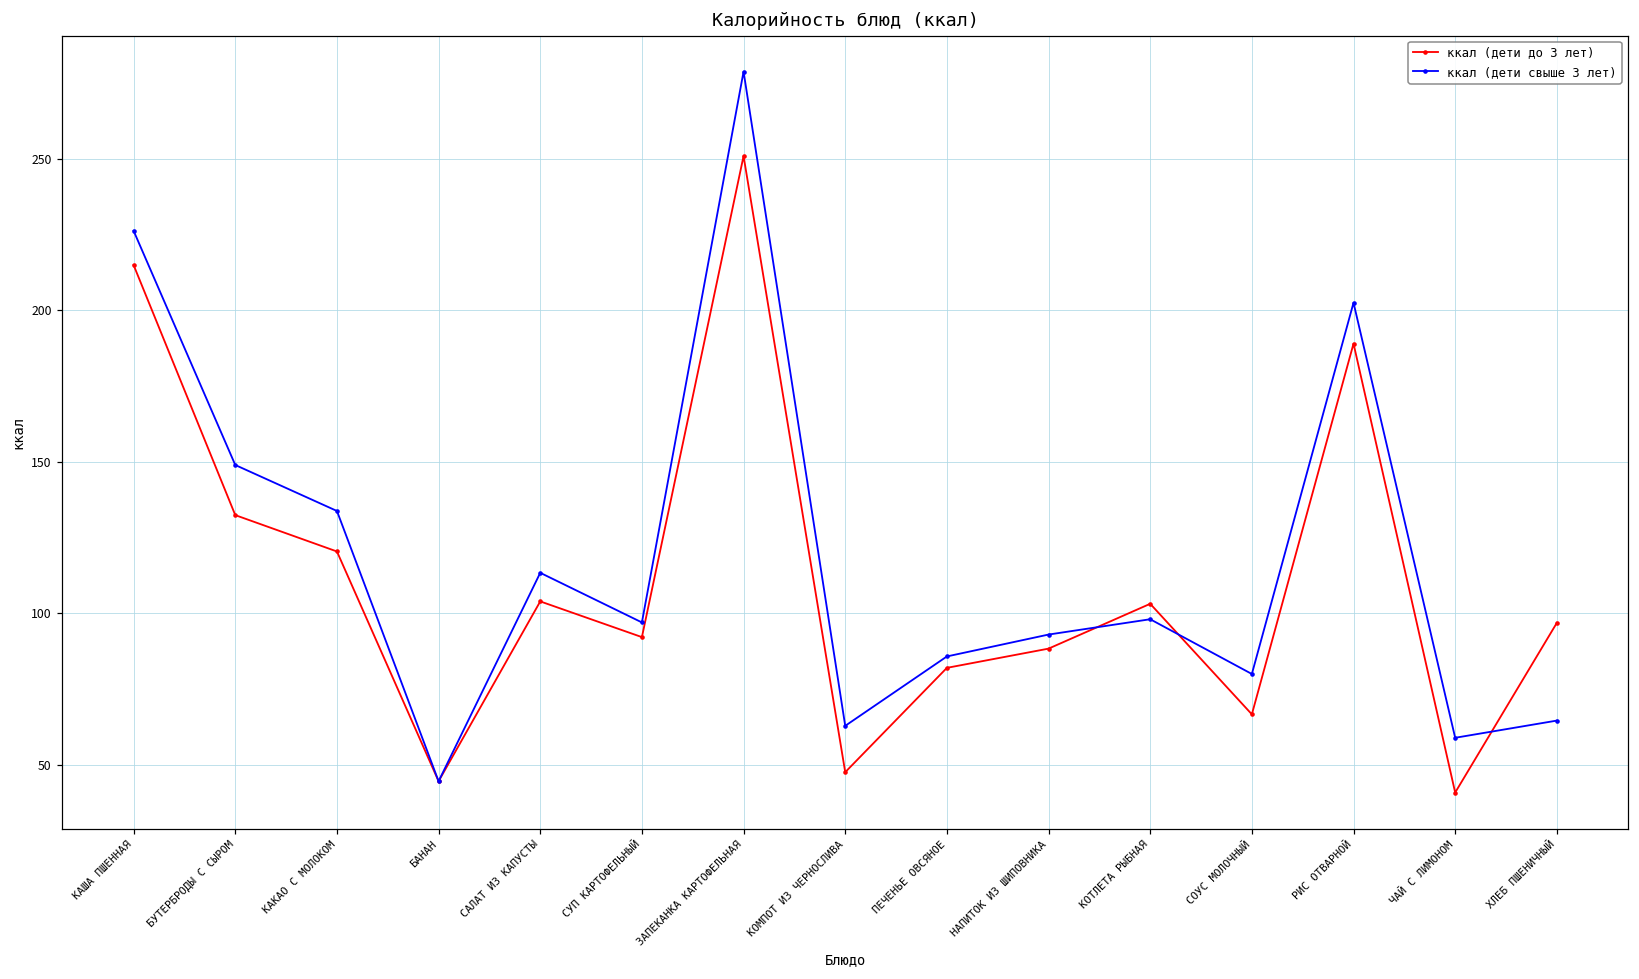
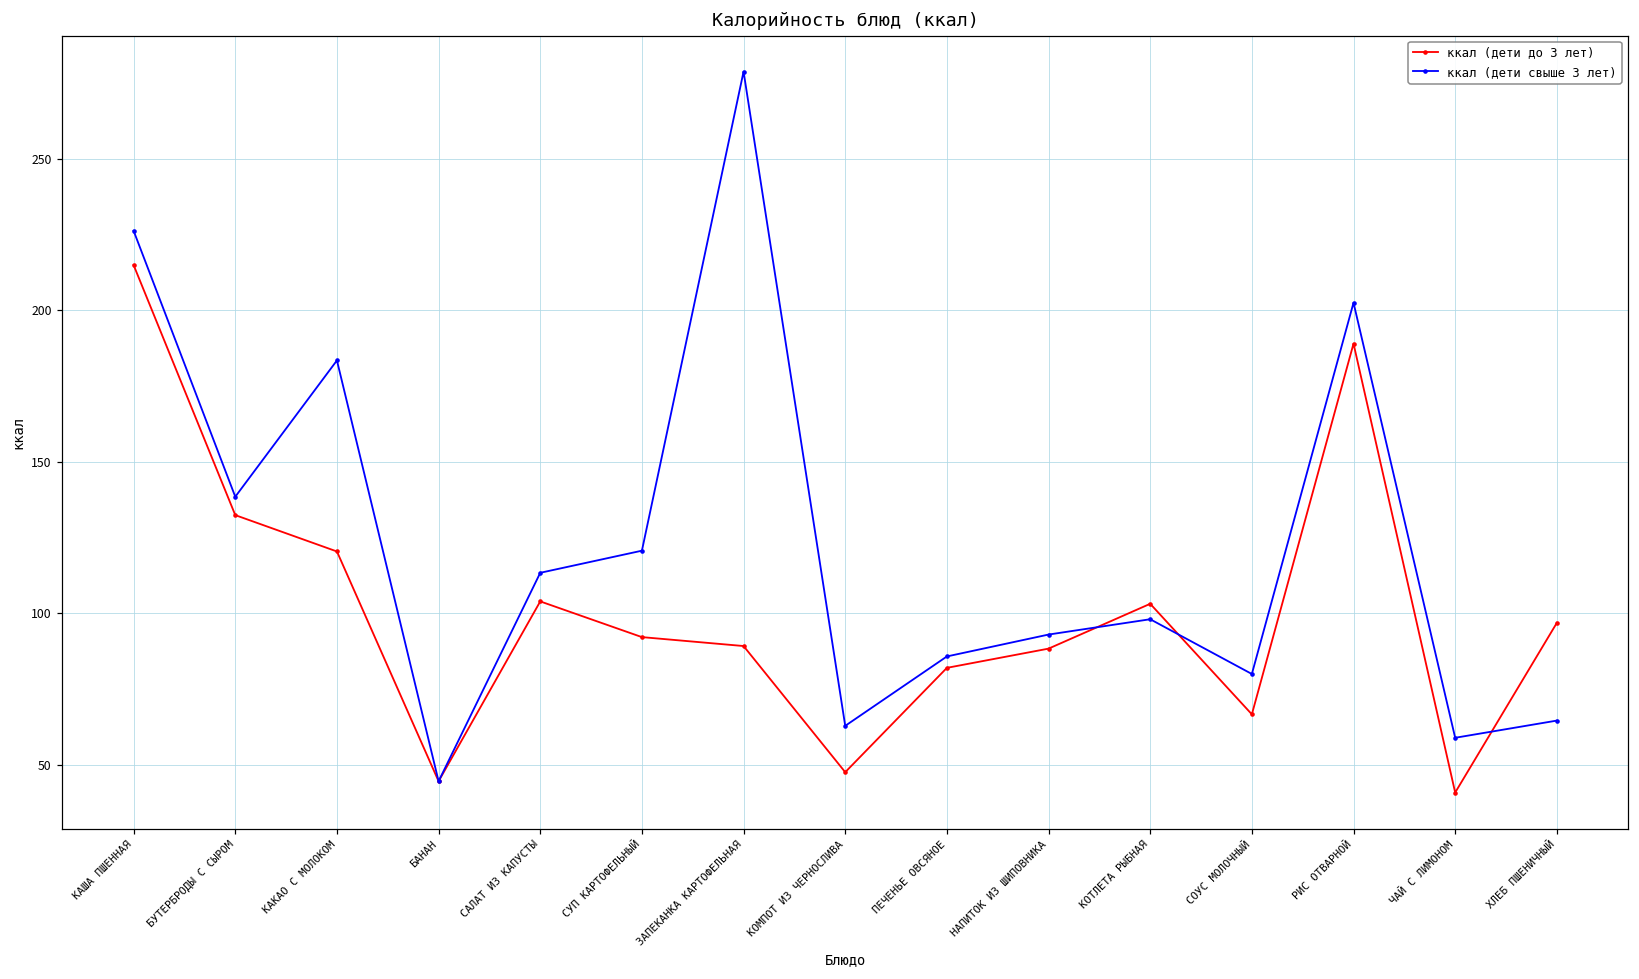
  {
    "ккал (дети до 3 лет)": {
      "КАША ПШЕННАЯ": 215,
      "БУТЕРБРОДЫ С СЫРОМ": 132,
      "КАКАО С МОЛОКОМ": 120,
      "САЛАТ ИЗ КАПУСТЫ": 104,
      "СУП КАРТОФЕЛЬНЫЙ": 92,
-     "ЗАПЕКАНКА КАРТОФЕЛЬНАЯ": 251,
+     "ЗАПЕКАНКА КАРТОФЕЛЬНАЯ": 89,
      "КОМПОТ ИЗ ЧЕРНОСЛИВА": 48,
      "ПЕЧЕНЬЕ ОВСЯНОЕ": 82,
      "НАПИТОК ИЗ ШИПОВНИКА": 88,
      "КОТЛЕТА РЫБНАЯ": 103,
      "СОУС МОЛОЧНЫЙ": 67,
      "РИС ОТВАРНОЙ": 189,
      "ЧАЙ С ЛИМОНОМ": 41,
      "ХЛЕБ ПШЕНИЧНЫЙ": 97
    },
    "ккал (дети свыше 3 лет)": {
      "КАША ПШЕННАЯ": 226,
-     "БУТЕРБРОДЫ С СЫРОМ": 149,
-     "КАКАО С МОЛОКОМ": 134,
+     "БУТЕРБРОДЫ С СЫРОМ": 138,
+     "КАКАО С МОЛОКОМ": 183,
      "САЛАТ ИЗ КАПУСТЫ": 113,
-     "СУП КАРТОФЕЛЬНЫЙ": 97,
+     "СУП КАРТОФЕЛЬНЫЙ": 121,
      "ЗАПЕКАНКА КАРТОФЕЛЬНАЯ": 279,
      "КОМПОТ ИЗ ЧЕРНОСЛИВА": 63,
      "ПЕЧЕНЬЕ ОВСЯНОЕ": 86,
      "НАПИТОК ИЗ ШИПОВНИКА": 93,
      "КОТЛЕТА РЫБНАЯ": 98,
      "СОУС МОЛОЧНЫЙ": 80,
      "РИС ОТВАРНОЙ": 203,
      "ЧАЙ С ЛИМОНОМ": 59,
      "ХЛЕБ ПШЕНИЧНЫЙ": 65
    }
  }
